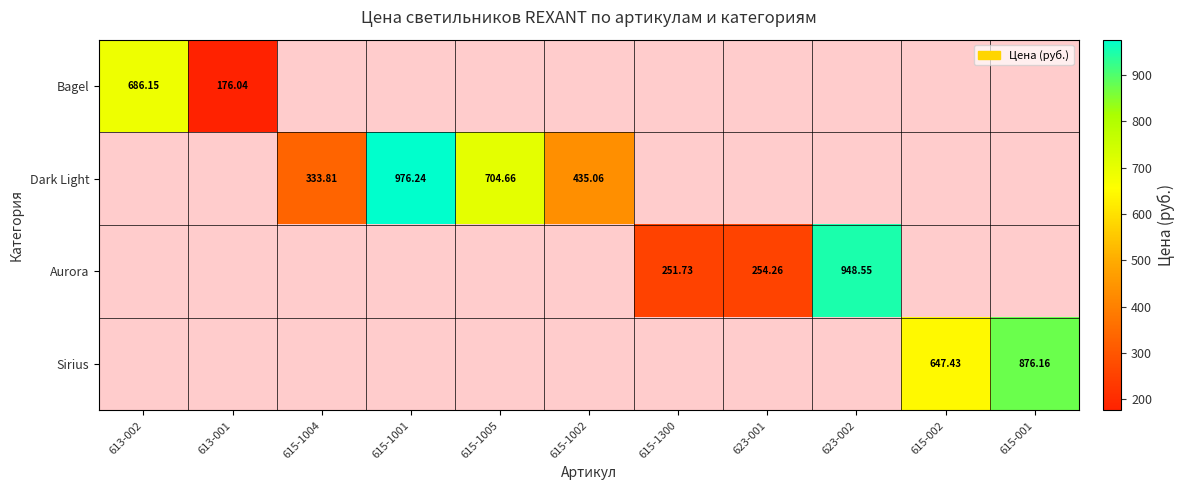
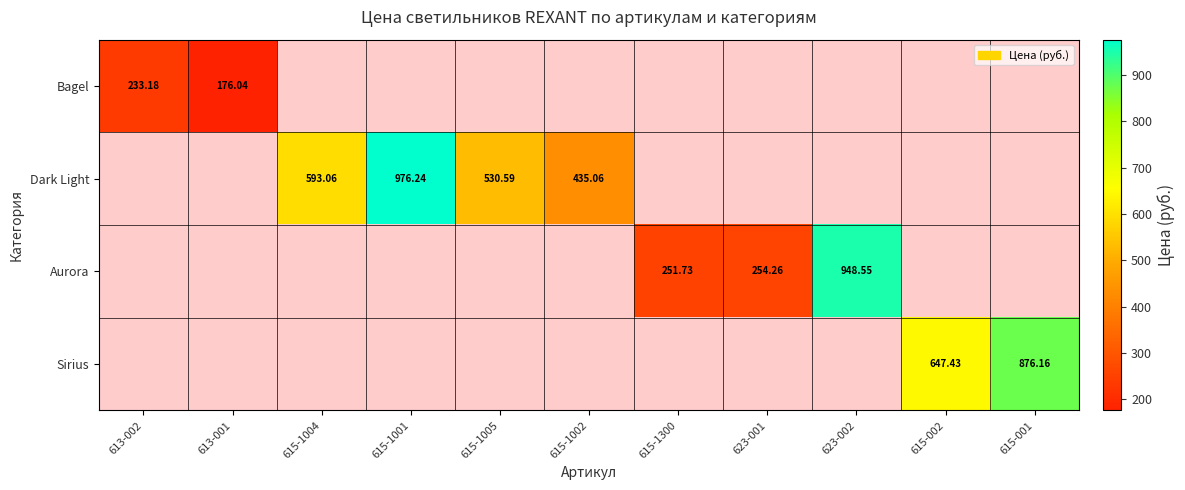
  {
    "Bagel": {
-     "613-002": 686.15,
+     "613-002": 233.18,
      "613-001": 176.04
    },
    "Dark Light": {
-     "615-1004": 333.81,
+     "615-1004": 593.06,
      "615-1001": 976.24,
-     "615-1005": 704.66,
+     "615-1005": 530.59,
      "615-1002": 435.06
    },
    "Aurora": {
      "615-1300": 251.73,
      "623-001": 254.26,
      "623-002": 948.55
    },
    "Sirius": {
      "615-002": 647.43,
      "615-001": 876.16
    }
  }
